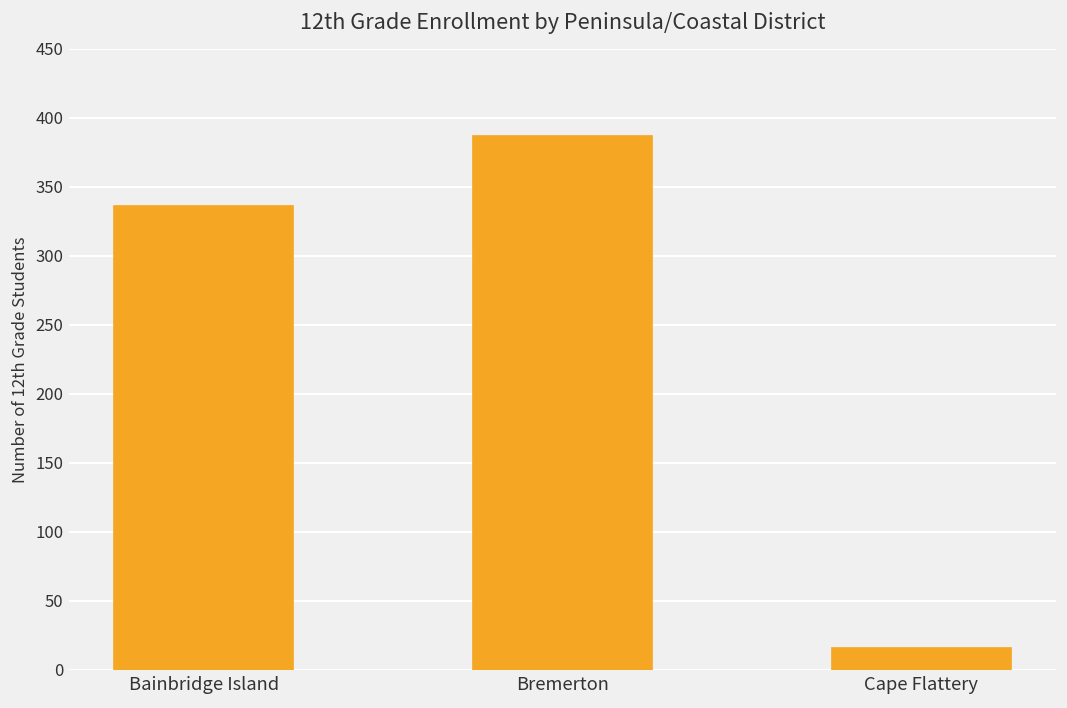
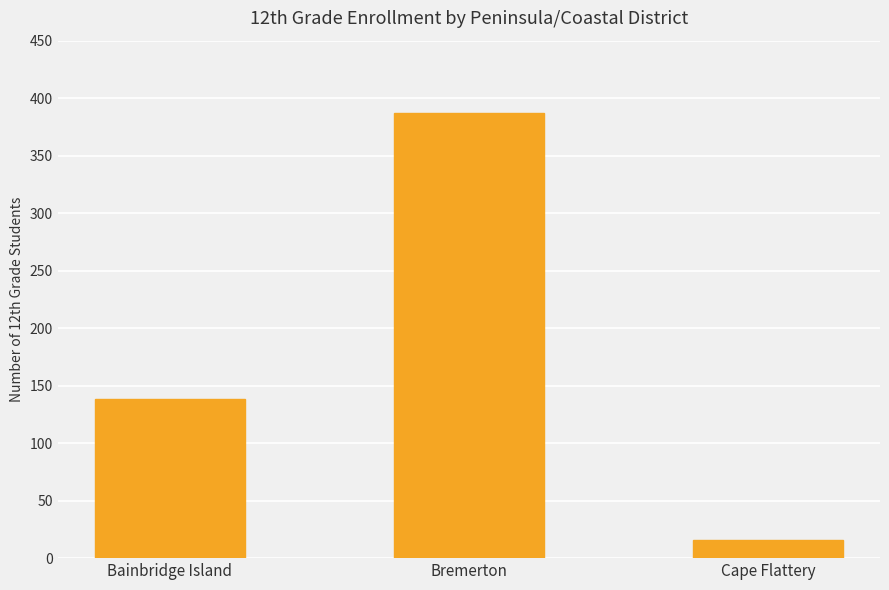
  {
-   "Bainbridge Island": 336,
+   "Bainbridge Island": 138,
    "Bremerton": 387,
    "Cape Flattery": 16
  }
